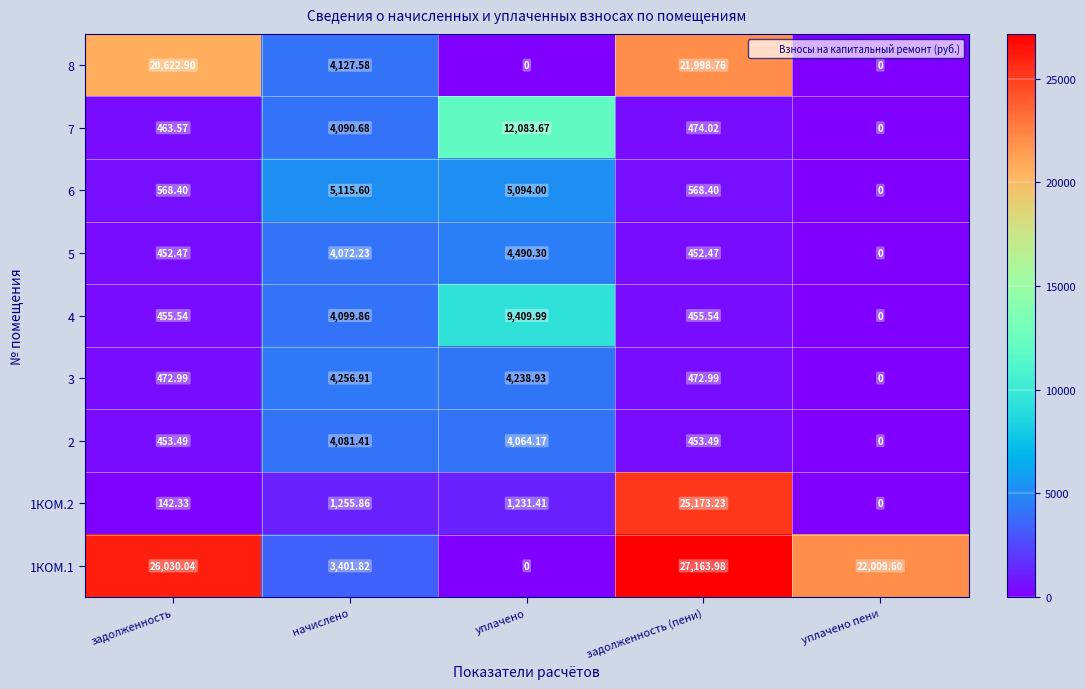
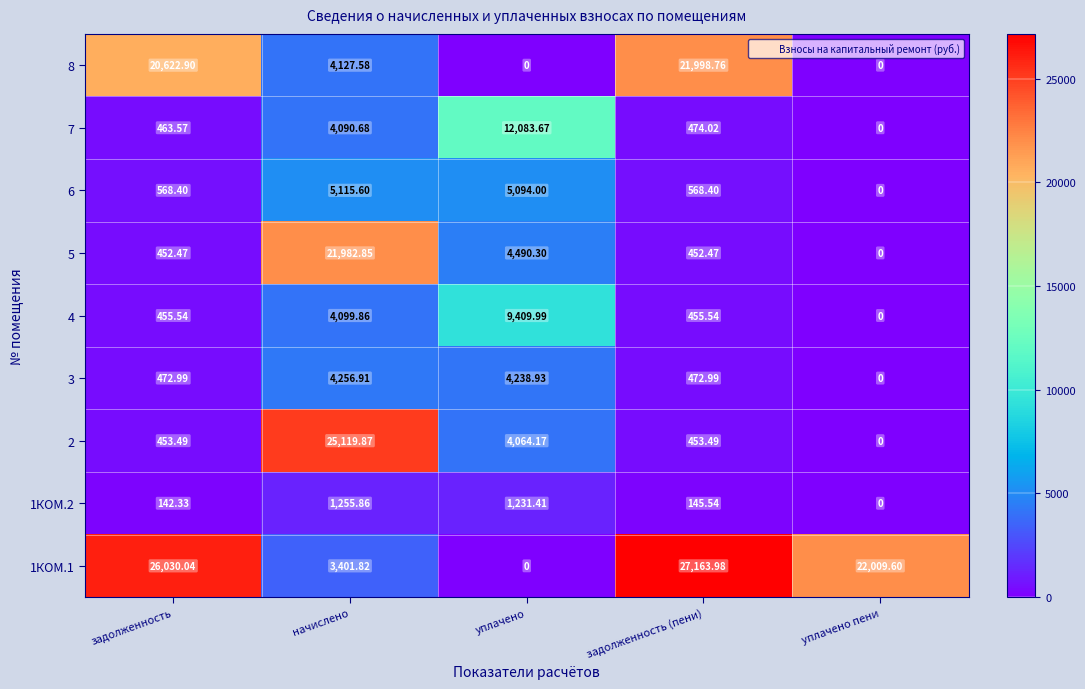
  {
    "5": {
-     "начислено": "4,072.23"
+     "начислено": "21,982.85"
    },
    "2": {
-     "начислено": "4,081.41"
+     "начислено": "25,119.87"
    },
    "1КОМ.2": {
-     "задолженность (пени)": "25,173.23"
+     "задолженность (пени)": "145.54"
    }
  }
